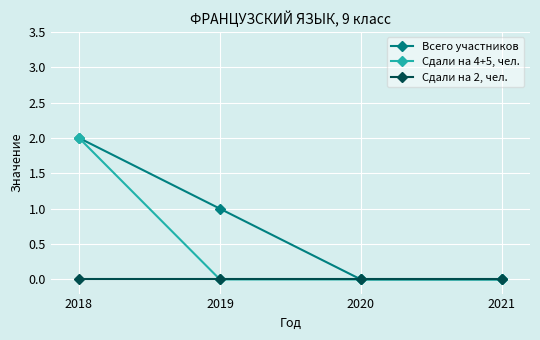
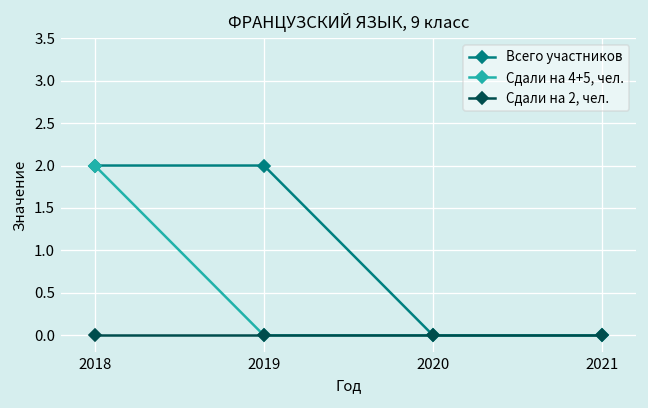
  {
    "Всего участников": {
-     "2019": 1
+     "2019": 2
    },
    "Сдали на 2, чел.": {
      "2018": 0
    }
  }
